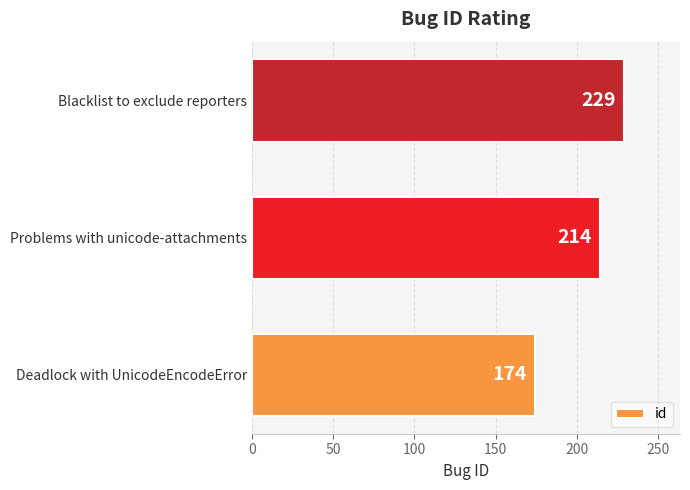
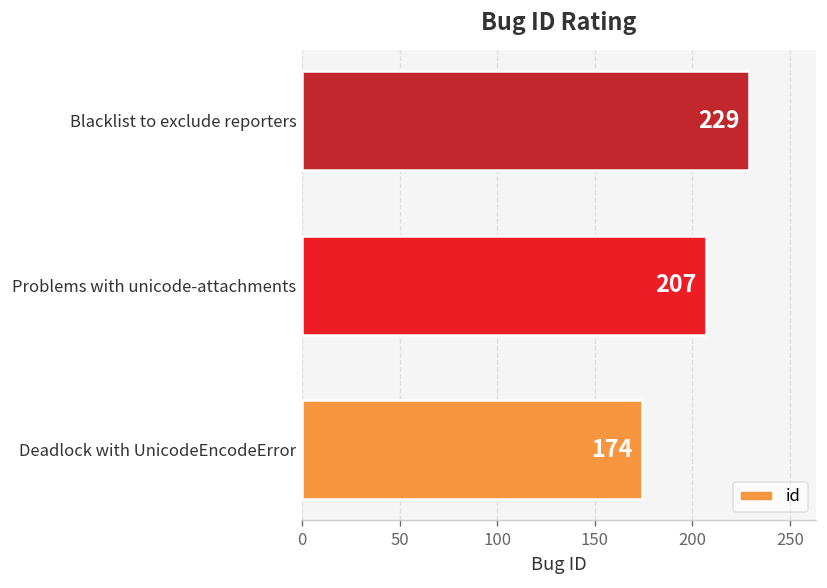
  {
    "Blacklist to exclude reporters": 229,
-   "Problems with unicode-attachments": 214,
+   "Problems with unicode-attachments": 207,
    "Deadlock with UnicodeEncodeError": 174
  }
